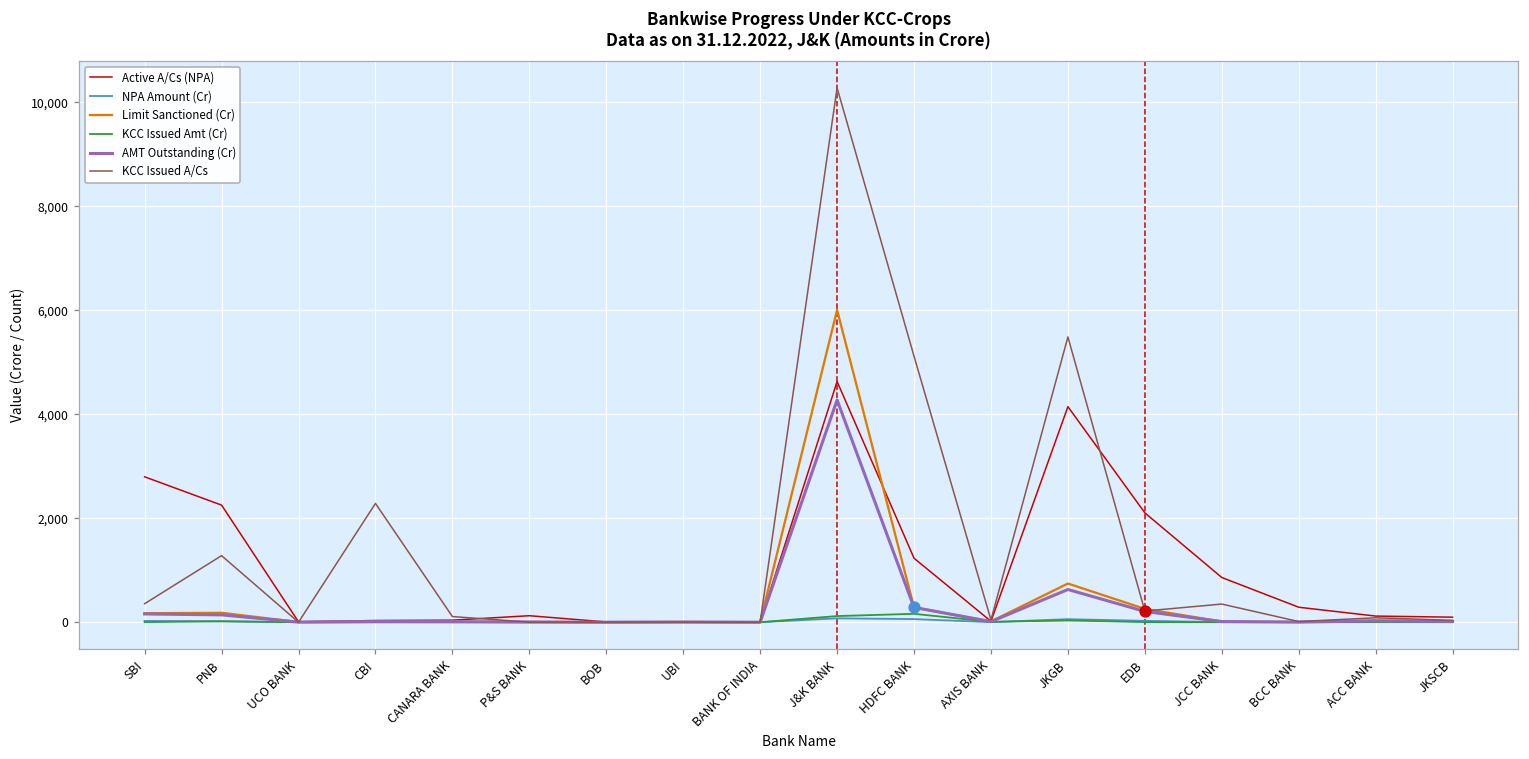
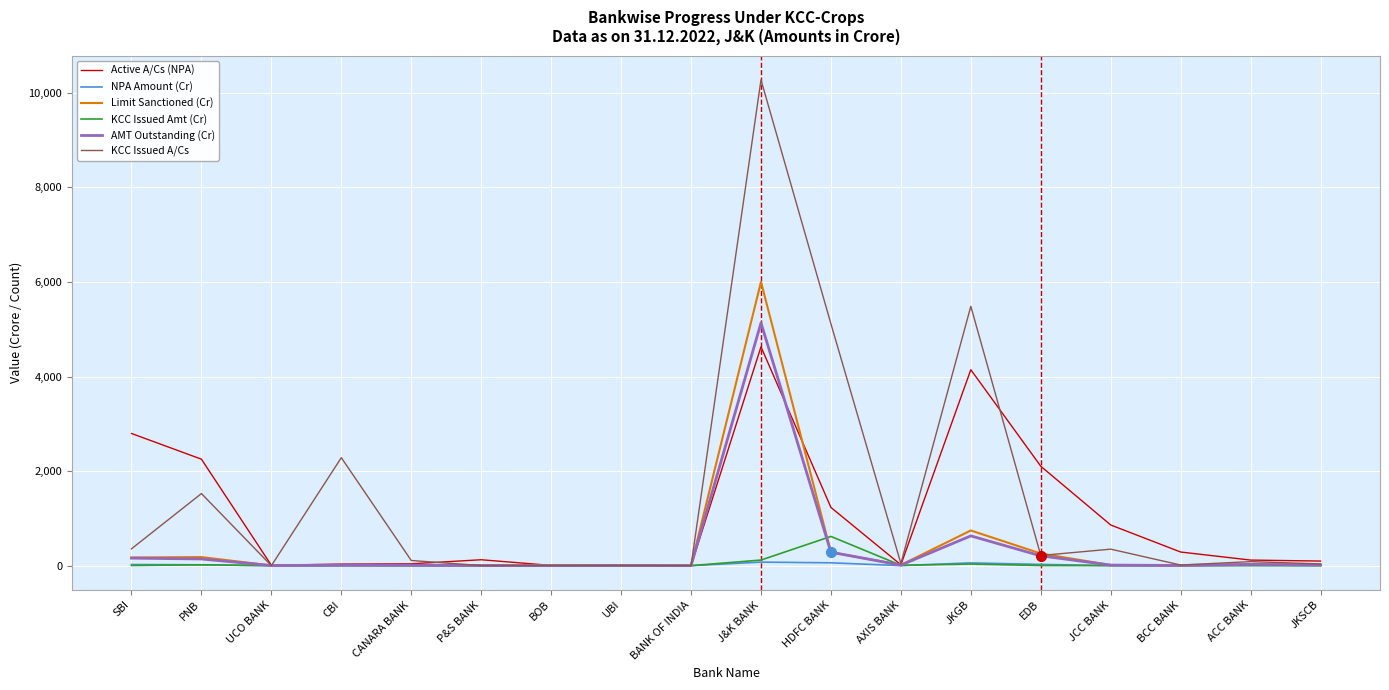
  {
    "Limit Sanctioned (Cr)": {
      "J&K BANK": "6,000",
      "JKGB": "700"
    },
    "KCC Issued Amt (Cr)": {
-     "HDFC BANK": "200"
+     "HDFC BANK": "600"
    },
    "AMT Outstanding (Cr)": {
-     "J&K BANK": "4,300",
+     "J&K BANK": "5,100",
      "JKGB": "600"
    },
    "KCC Issued A/Cs": {
      "SBI": "400",
-     "PNB": "1,300",
+     "PNB": "1,500",
      "CBI": "2,300",
      "CANARA BANK": "100",
      "J&K BANK": "10,300",
      "HDFC BANK": "5,100",
      "JKGB": "5,500",
      "JCC BANK": "300"
    }
  }
